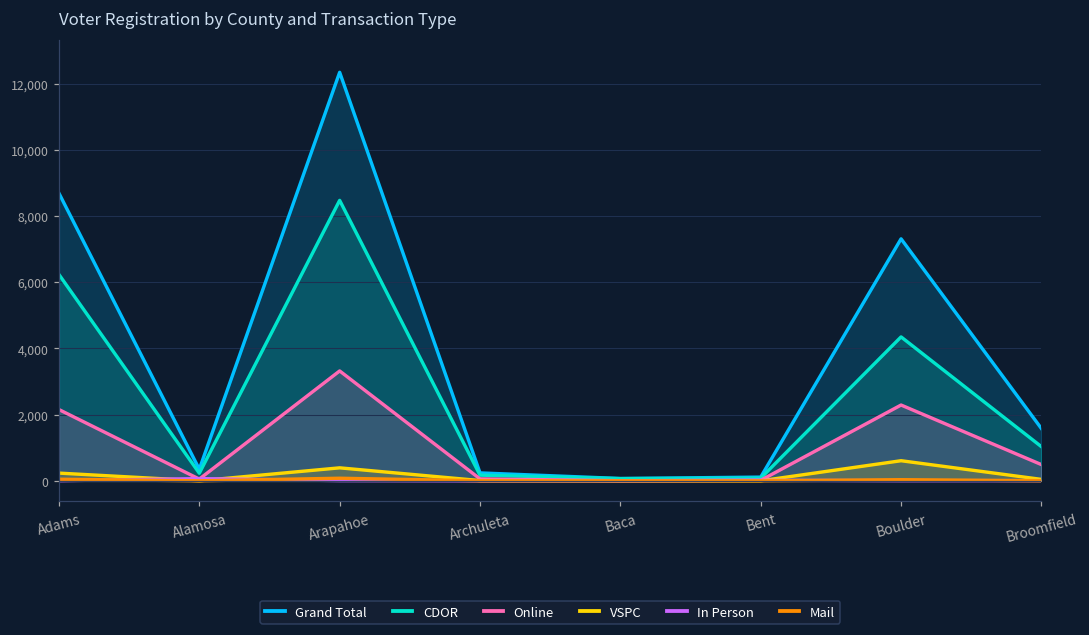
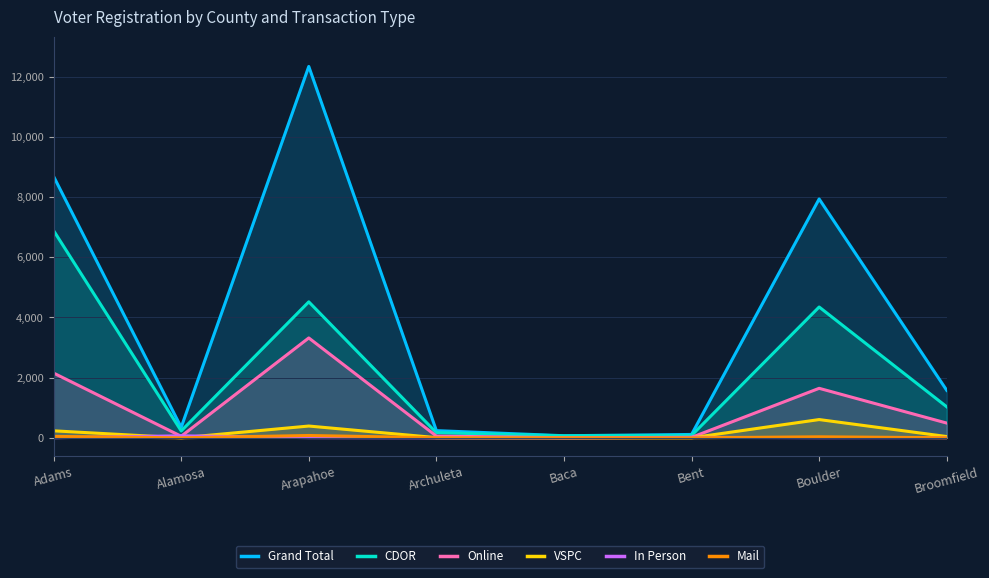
  {
    "Grand Total": {
      "Adams": "8,700",
      "Alamosa": "300",
      "Arapahoe": "12,300",
-     "Boulder": "7,300",
+     "Boulder": "7,900",
      "Broomfield": "1,600"
    },
    "CDOR": {
-     "Adams": "6,200",
+     "Adams": "6,900",
      "Alamosa": "200",
-     "Arapahoe": "8,500",
+     "Arapahoe": "4,500",
      "Boulder": "4,300",
      "Broomfield": "1,000"
    },
    "Online": {
      "Adams": "2,200",
      "Arapahoe": "3,300",
-     "Boulder": "2,300",
+     "Boulder": "1,600",
      "Broomfield": "500"
    },
    "VSPC": {
      "Adams": "200",
      "Arapahoe": "400",
      "Boulder": "600"
    }
  }
